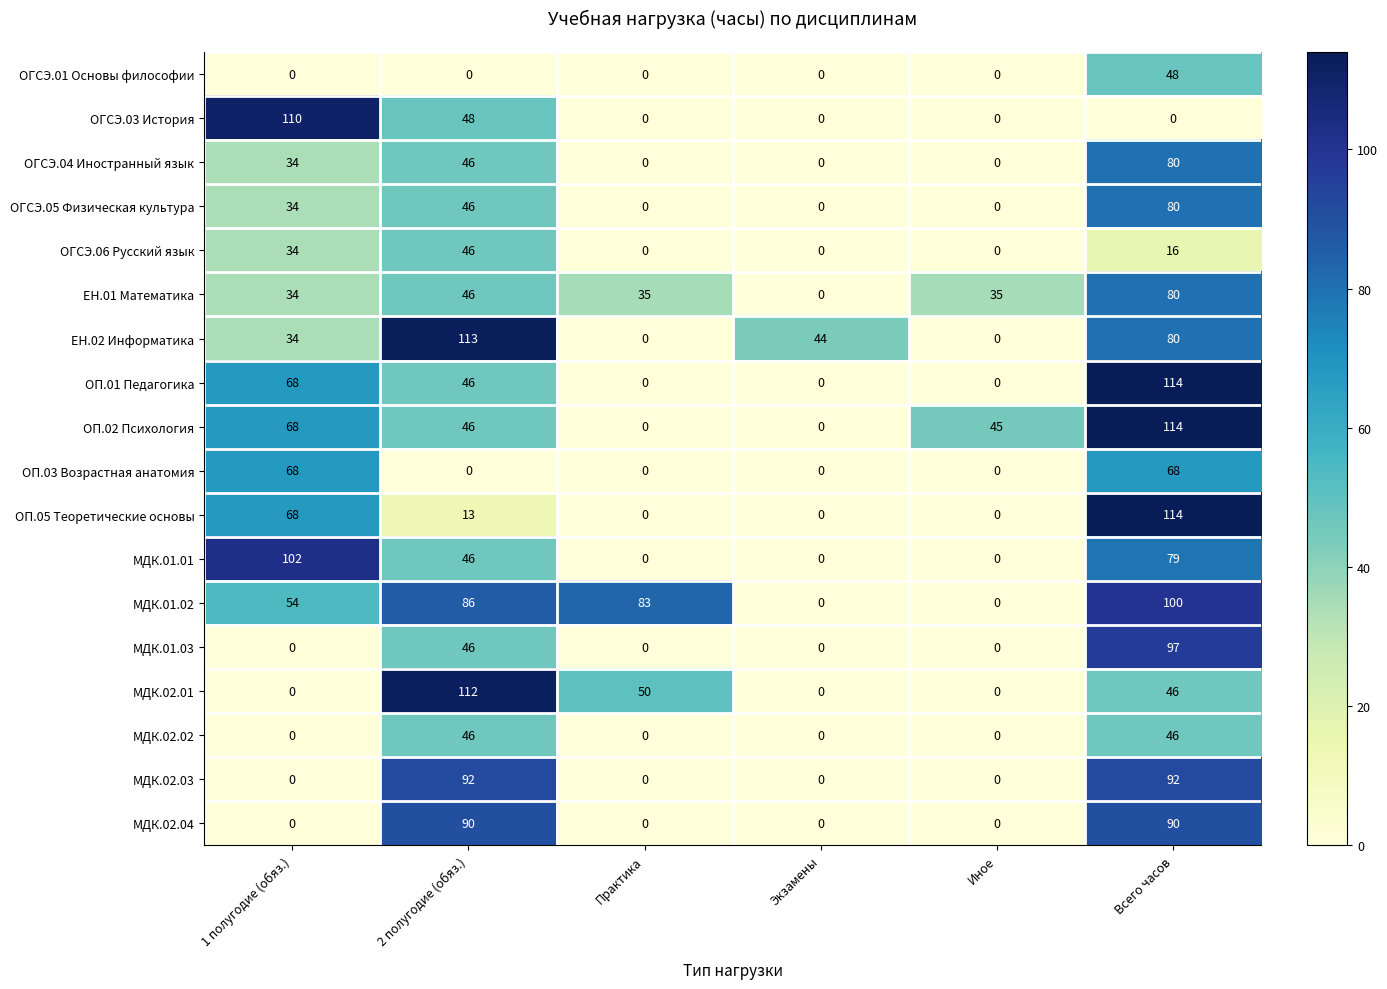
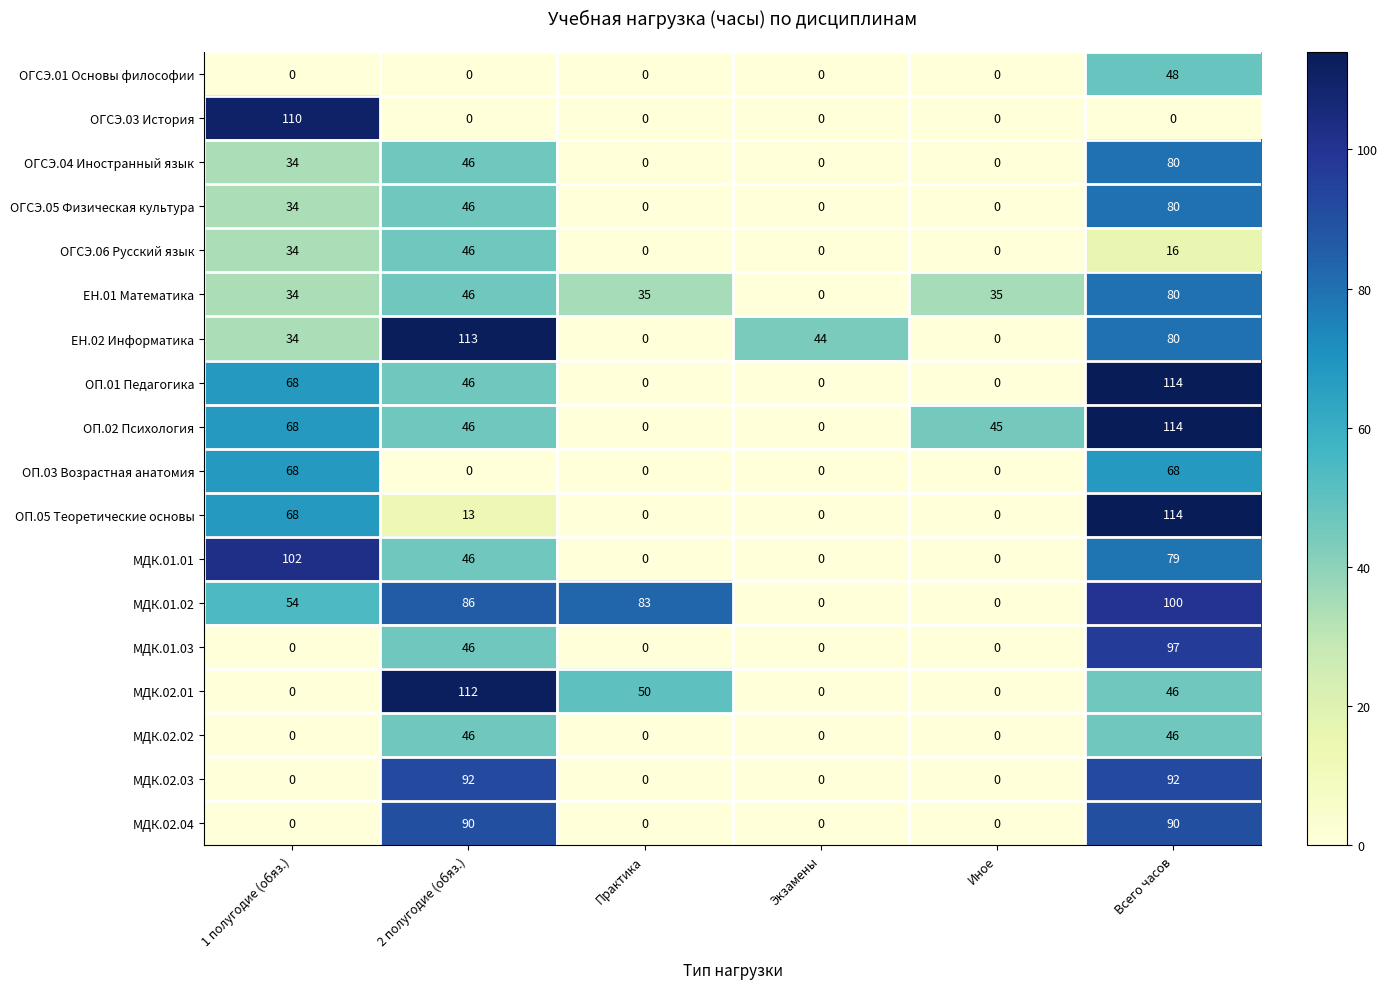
  {
    "ОГСЭ.01 Основы философии": {
      "1 полугодие (обяз.)": 0,
      "2 полугодие (обяз.)": 0,
      "Практика": 0,
      "Экзамены": 0,
      "Иное": 0,
      "Всего часов": 48
    },
    "ОГСЭ.03 История": {
      "1 полугодие (обяз.)": 110,
-     "2 полугодие (обяз.)": 48,
+     "2 полугодие (обяз.)": 0,
      "Практика": 0,
      "Экзамены": 0,
      "Иное": 0,
      "Всего часов": 0
    },
    "ОГСЭ.04 Иностранный язык": {
      "1 полугодие (обяз.)": 34,
      "2 полугодие (обяз.)": 46,
      "Практика": 0,
      "Экзамены": 0,
      "Иное": 0,
      "Всего часов": 80
    },
    "ОГСЭ.05 Физическая культура": {
      "1 полугодие (обяз.)": 34,
      "2 полугодие (обяз.)": 46,
      "Практика": 0,
      "Экзамены": 0,
      "Иное": 0,
      "Всего часов": 80
    },
    "ОГСЭ.06 Русский язык": {
      "1 полугодие (обяз.)": 34,
      "2 полугодие (обяз.)": 46,
      "Практика": 0,
      "Экзамены": 0,
      "Иное": 0,
      "Всего часов": 16
    },
    "ЕН.01 Математика": {
      "1 полугодие (обяз.)": 34,
      "2 полугодие (обяз.)": 46,
      "Практика": 35,
      "Экзамены": 0,
      "Иное": 35,
      "Всего часов": 80
    },
    "ЕН.02 Информатика": {
      "1 полугодие (обяз.)": 34,
      "2 полугодие (обяз.)": 113,
      "Практика": 0,
      "Экзамены": 44,
      "Иное": 0,
      "Всего часов": 80
    },
    "ОП.01 Педагогика": {
      "1 полугодие (обяз.)": 68,
      "2 полугодие (обяз.)": 46,
      "Практика": 0,
      "Экзамены": 0,
      "Иное": 0,
      "Всего часов": 114
    },
    "ОП.02 Психология": {
      "1 полугодие (обяз.)": 68,
      "2 полугодие (обяз.)": 46,
      "Практика": 0,
      "Экзамены": 0,
      "Иное": 45,
      "Всего часов": 114
    },
    "ОП.03 Возрастная анатомия": {
      "1 полугодие (обяз.)": 68,
      "2 полугодие (обяз.)": 0,
      "Практика": 0,
      "Экзамены": 0,
      "Иное": 0,
      "Всего часов": 68
    },
    "ОП.05 Теоретические основы": {
      "1 полугодие (обяз.)": 68,
      "2 полугодие (обяз.)": 13,
      "Практика": 0,
      "Экзамены": 0,
      "Иное": 0,
      "Всего часов": 114
    },
    "МДК.01.01": {
      "1 полугодие (обяз.)": 102,
      "2 полугодие (обяз.)": 46,
      "Практика": 0,
      "Экзамены": 0,
      "Иное": 0,
      "Всего часов": 79
    },
    "МДК.01.02": {
      "1 полугодие (обяз.)": 54,
      "2 полугодие (обяз.)": 86,
      "Практика": 83,
      "Экзамены": 0,
      "Иное": 0,
      "Всего часов": 100
    },
    "МДК.01.03": {
      "1 полугодие (обяз.)": 0,
      "2 полугодие (обяз.)": 46,
      "Практика": 0,
      "Экзамены": 0,
      "Иное": 0,
      "Всего часов": 97
    },
    "МДК.02.01": {
      "1 полугодие (обяз.)": 0,
      "2 полугодие (обяз.)": 112,
      "Практика": 50,
      "Экзамены": 0,
      "Иное": 0,
      "Всего часов": 46
    },
    "МДК.02.02": {
      "1 полугодие (обяз.)": 0,
      "2 полугодие (обяз.)": 46,
      "Практика": 0,
      "Экзамены": 0,
      "Иное": 0,
      "Всего часов": 46
    },
    "МДК.02.03": {
      "1 полугодие (обяз.)": 0,
      "2 полугодие (обяз.)": 92,
      "Практика": 0,
      "Экзамены": 0,
      "Иное": 0,
      "Всего часов": 92
    },
    "МДК.02.04": {
      "1 полугодие (обяз.)": 0,
      "2 полугодие (обяз.)": 90,
      "Практика": 0,
      "Экзамены": 0,
      "Иное": 0,
      "Всего часов": 90
    }
  }
